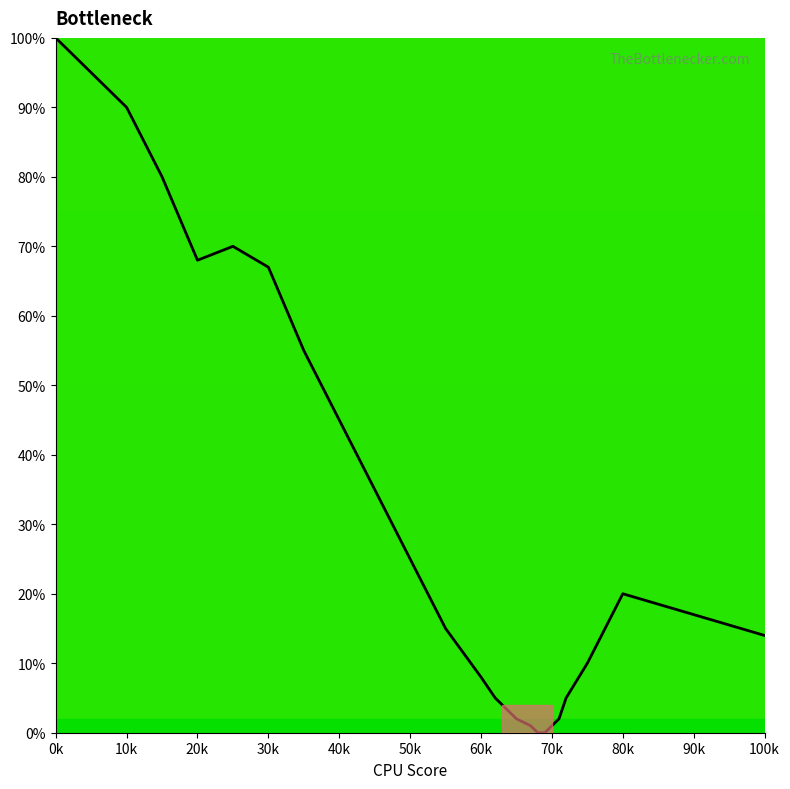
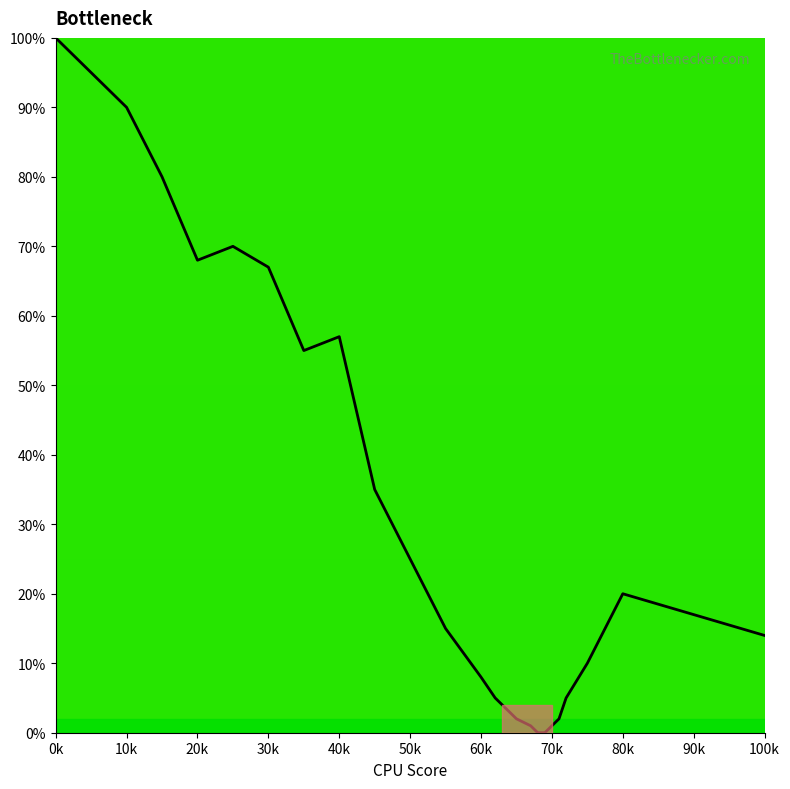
  {
    "0k": "100%",
    "10k": "90%",
    "20k": "68%",
    "30k": "67%",
-   "40k": "45%",
+   "40k": "57%",
    "50k": "25%",
    "60k": "8%",
    "80k": "20%",
    "100k": "14%"
  }
